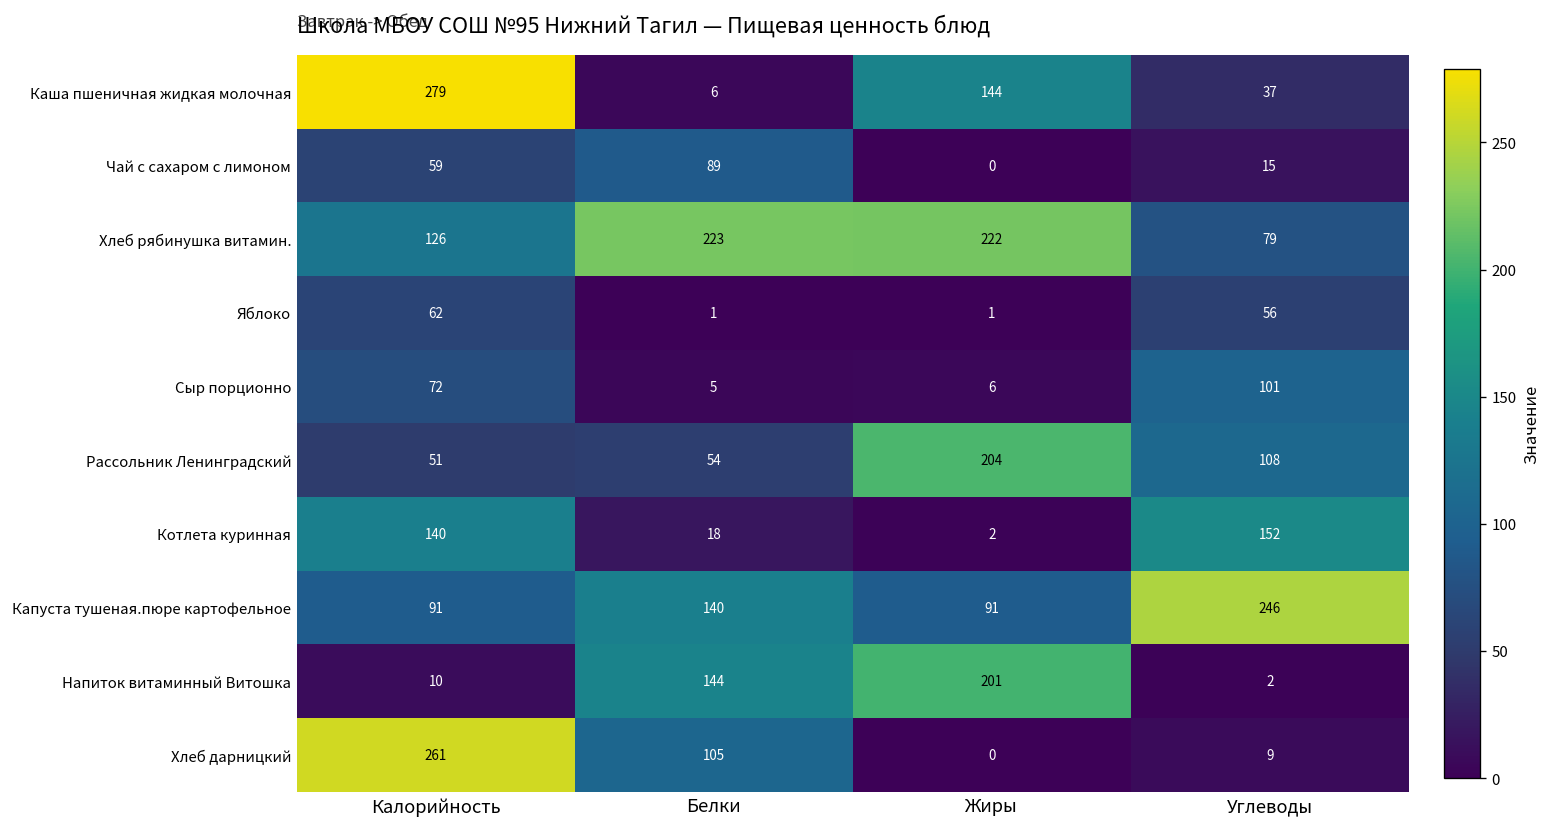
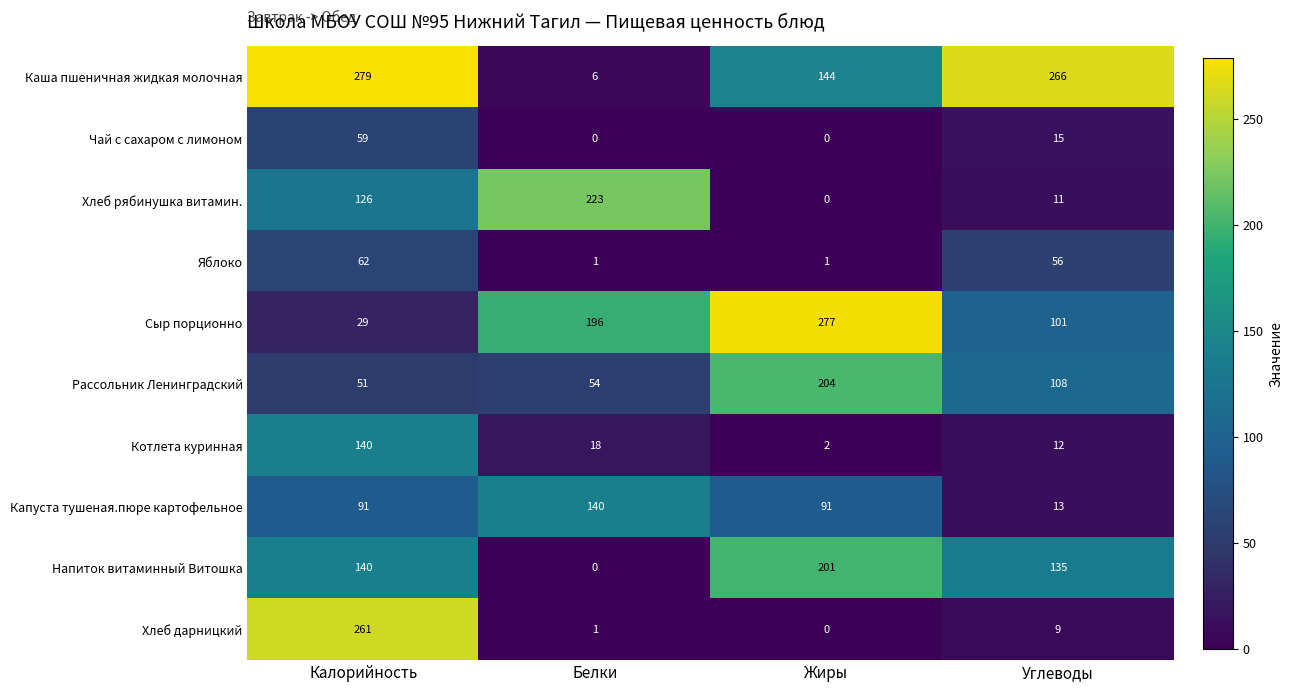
  {
    "Каша пшеничная жидкая молочная": {
      "Калорийность": 279,
      "Белки": 6,
      "Жиры": 144,
-     "Углеводы": 37
+     "Углеводы": 266
    },
    "Чай с сахаром с лимоном": {
      "Калорийность": 59,
-     "Белки": 89,
+     "Белки": 0,
      "Жиры": 0,
      "Углеводы": 15
    },
    "Хлеб рябинушка витамин.": {
      "Калорийность": 126,
      "Белки": 223,
-     "Жиры": 222,
-     "Углеводы": 79
+     "Жиры": 0,
+     "Углеводы": 11
    },
    "Яблоко": {
      "Калорийность": 62,
      "Белки": 1,
      "Жиры": 1,
      "Углеводы": 56
    },
    "Сыр порционно": {
-     "Калорийность": 72,
-     "Белки": 5,
-     "Жиры": 6,
+     "Калорийность": 29,
+     "Белки": 196,
+     "Жиры": 277,
      "Углеводы": 101
    },
    "Рассольник Ленинградский": {
      "Калорийность": 51,
      "Белки": 54,
      "Жиры": 204,
      "Углеводы": 108
    },
    "Котлета куринная": {
      "Калорийность": 140,
      "Белки": 18,
      "Жиры": 2,
-     "Углеводы": 152
+     "Углеводы": 12
    },
    "Капуста тушеная.пюре картофельное": {
      "Калорийность": 91,
      "Белки": 140,
      "Жиры": 91,
-     "Углеводы": 246
+     "Углеводы": 13
    },
    "Напиток витаминный Витошка": {
-     "Калорийность": 10,
-     "Белки": 144,
+     "Калорийность": 140,
+     "Белки": 0,
      "Жиры": 201,
-     "Углеводы": 2
+     "Углеводы": 135
    },
    "Хлеб дарницкий": {
      "Калорийность": 261,
-     "Белки": 105,
+     "Белки": 1,
      "Жиры": 0,
      "Углеводы": 9
    }
  }
